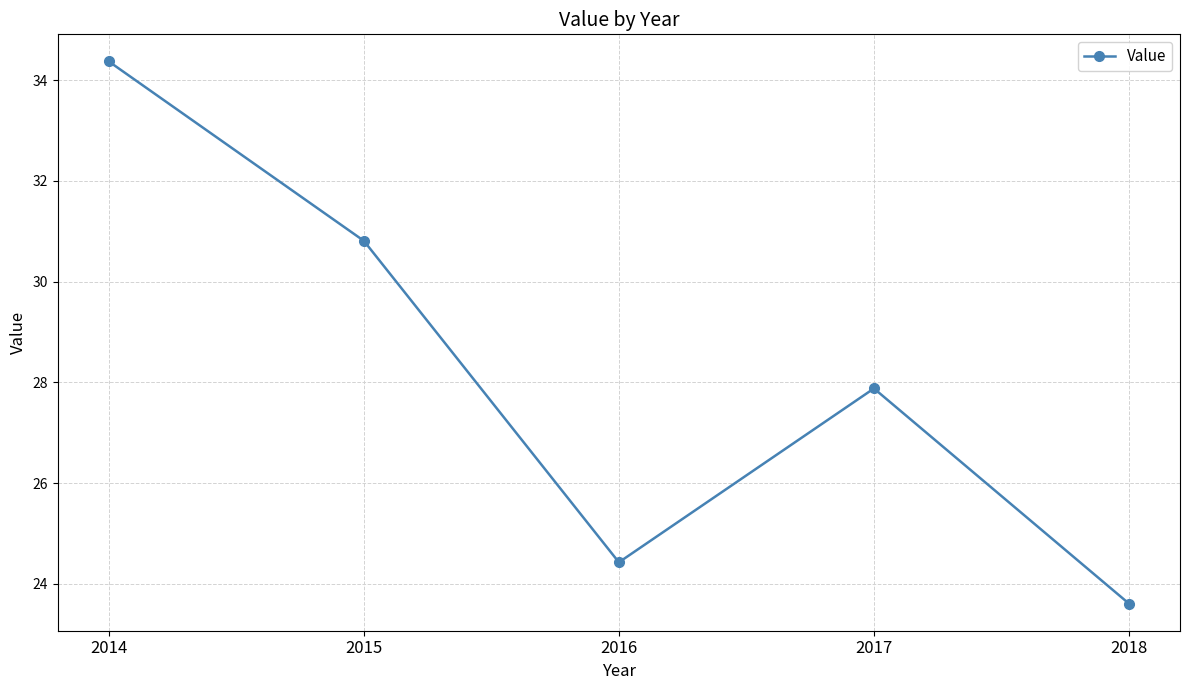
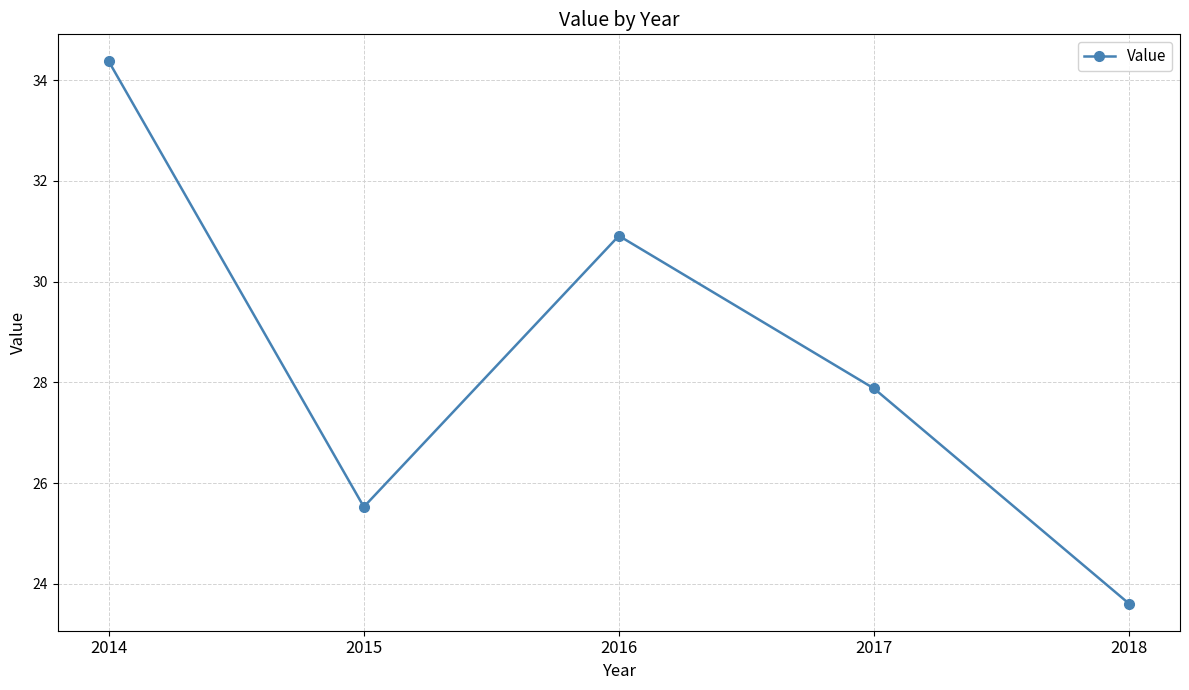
  {
    "2014": 34.4,
-   "2015": 30.8,
-   "2016": 24.4,
+   "2015": 25.5,
+   "2016": 30.9,
    "2017": 27.9,
    "2018": 23.6
  }
